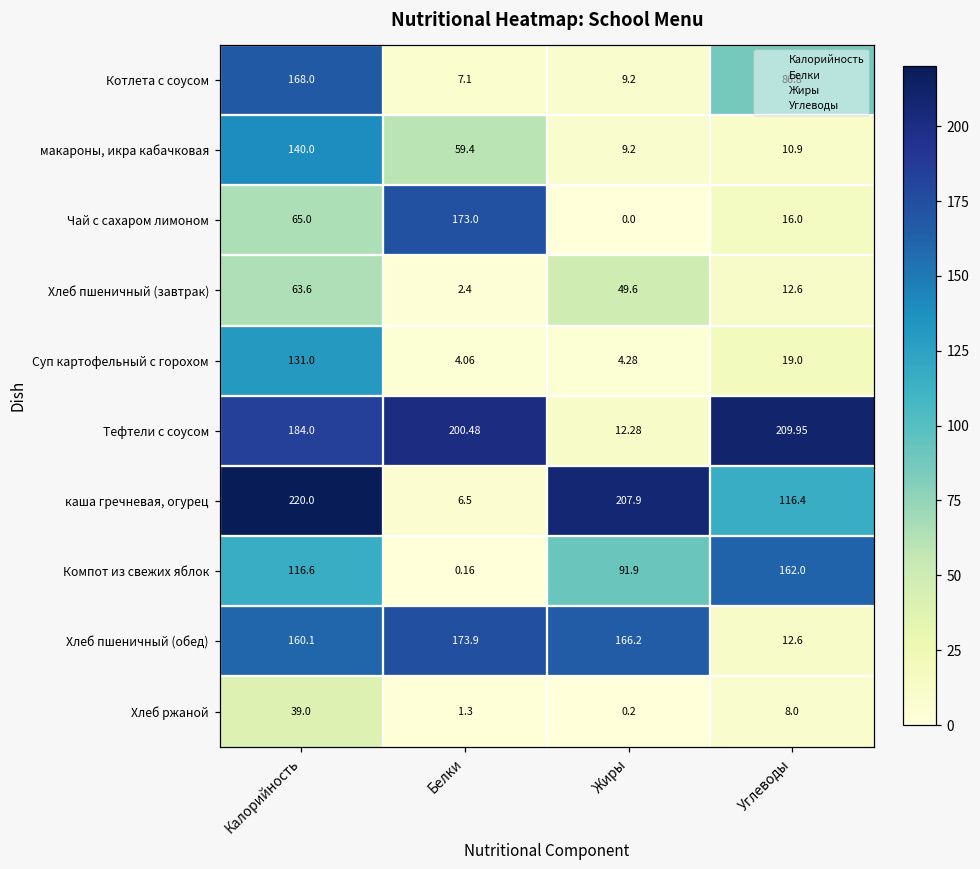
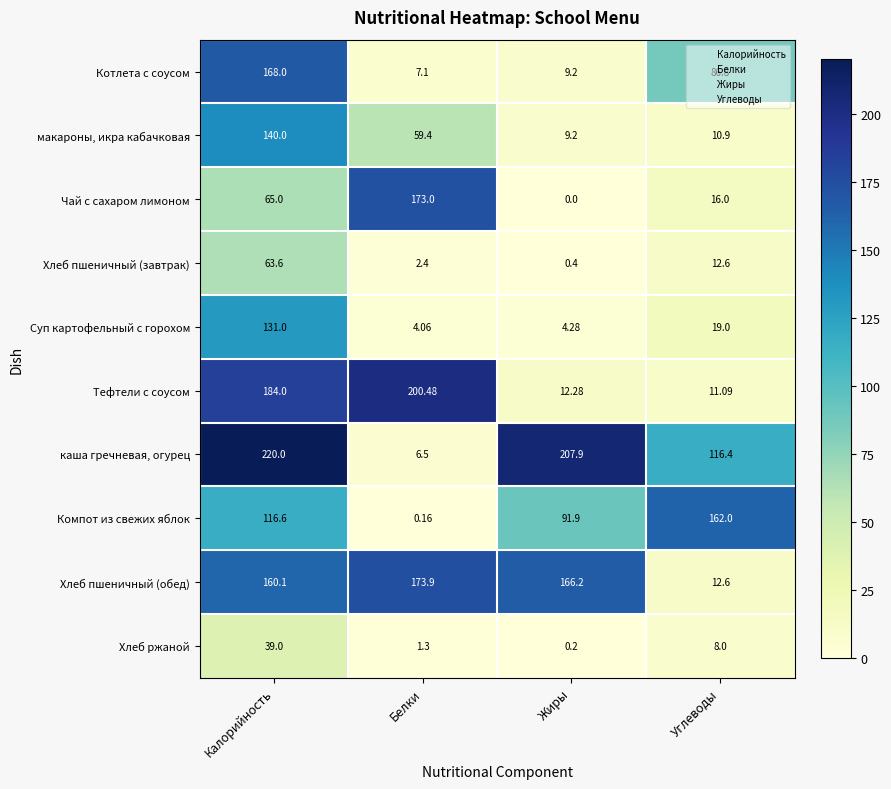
  {
    "Котлета с соусом": {
      "Калорийность": 168.0,
      "Белки": 7.1,
      "Жиры": 9.2
    },
    "макароны, икра кабачковая": {
      "Калорийность": 140.0,
      "Белки": 59.4,
      "Жиры": 9.2,
      "Углеводы": 10.9
    },
    "Чай с сахаром лимоном": {
      "Калорийность": 65.0,
      "Белки": 173.0,
      "Жиры": 0.0,
      "Углеводы": 16.0
    },
    "Хлеб пшеничный (завтрак)": {
      "Калорийность": 63.6,
      "Белки": 2.4,
-     "Жиры": 49.6,
+     "Жиры": 0.4,
      "Углеводы": 12.6
    },
    "Суп картофельный с горохом": {
      "Калорийность": 131.0,
      "Белки": 4.06,
      "Жиры": 4.28,
      "Углеводы": 19.0
    },
    "Тефтели с соусом": {
      "Калорийность": 184.0,
      "Белки": 200.48,
      "Жиры": 12.28,
-     "Углеводы": 209.95
+     "Углеводы": 11.09
    },
    "каша гречневая, огурец": {
      "Калорийность": 220.0,
      "Белки": 6.5,
      "Жиры": 207.9,
      "Углеводы": 116.4
    },
    "Компот из свежих яблок": {
      "Калорийность": 116.6,
      "Белки": 0.16,
      "Жиры": 91.9,
      "Углеводы": 162.0
    },
    "Хлеб пшеничный (обед)": {
      "Калорийность": 160.1,
      "Белки": 173.9,
      "Жиры": 166.2,
      "Углеводы": 12.6
    },
    "Хлеб ржаной": {
      "Калорийность": 39.0,
      "Белки": 1.3,
      "Жиры": 0.2,
      "Углеводы": 8.0
    }
  }
